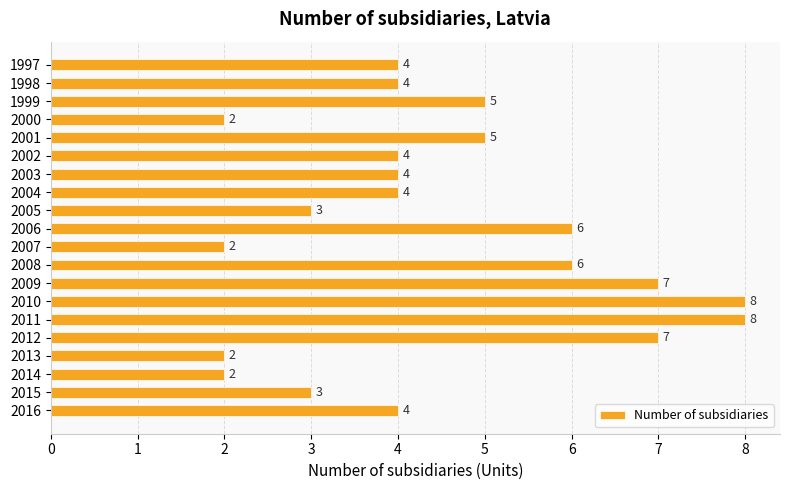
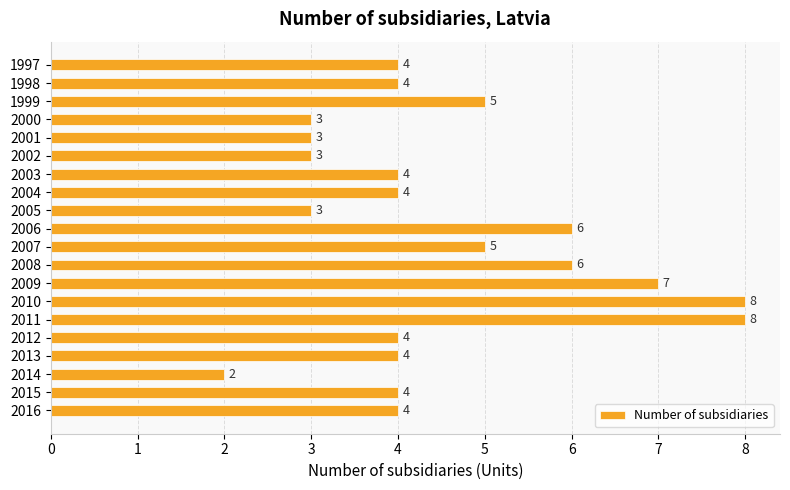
  {
    "1997": 4,
    "1998": 4,
    "1999": 5,
-   "2000": 2,
-   "2001": 5,
-   "2002": 4,
+   "2000": 3,
+   "2001": 3,
+   "2002": 3,
    "2003": 4,
    "2004": 4,
    "2005": 3,
    "2006": 6,
-   "2007": 2,
+   "2007": 5,
    "2008": 6,
    "2009": 7,
    "2010": 8,
    "2011": 8,
-   "2012": 7,
-   "2013": 2,
+   "2012": 4,
+   "2013": 4,
    "2014": 2,
-   "2015": 3,
+   "2015": 4,
    "2016": 4
  }
